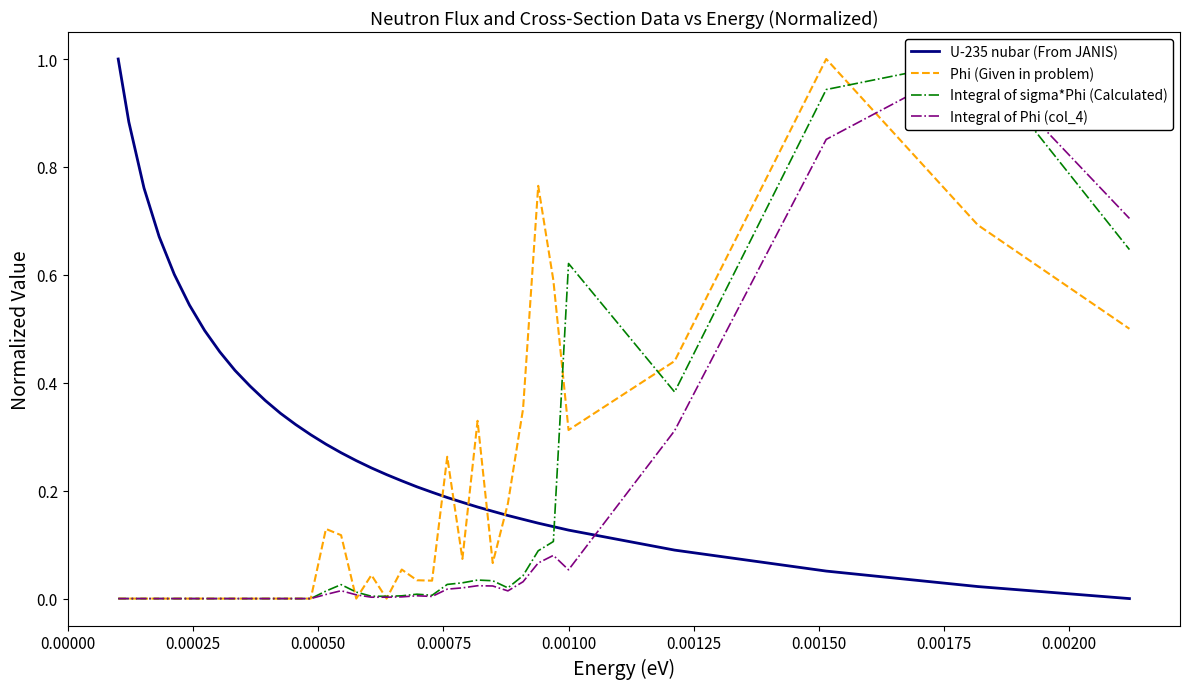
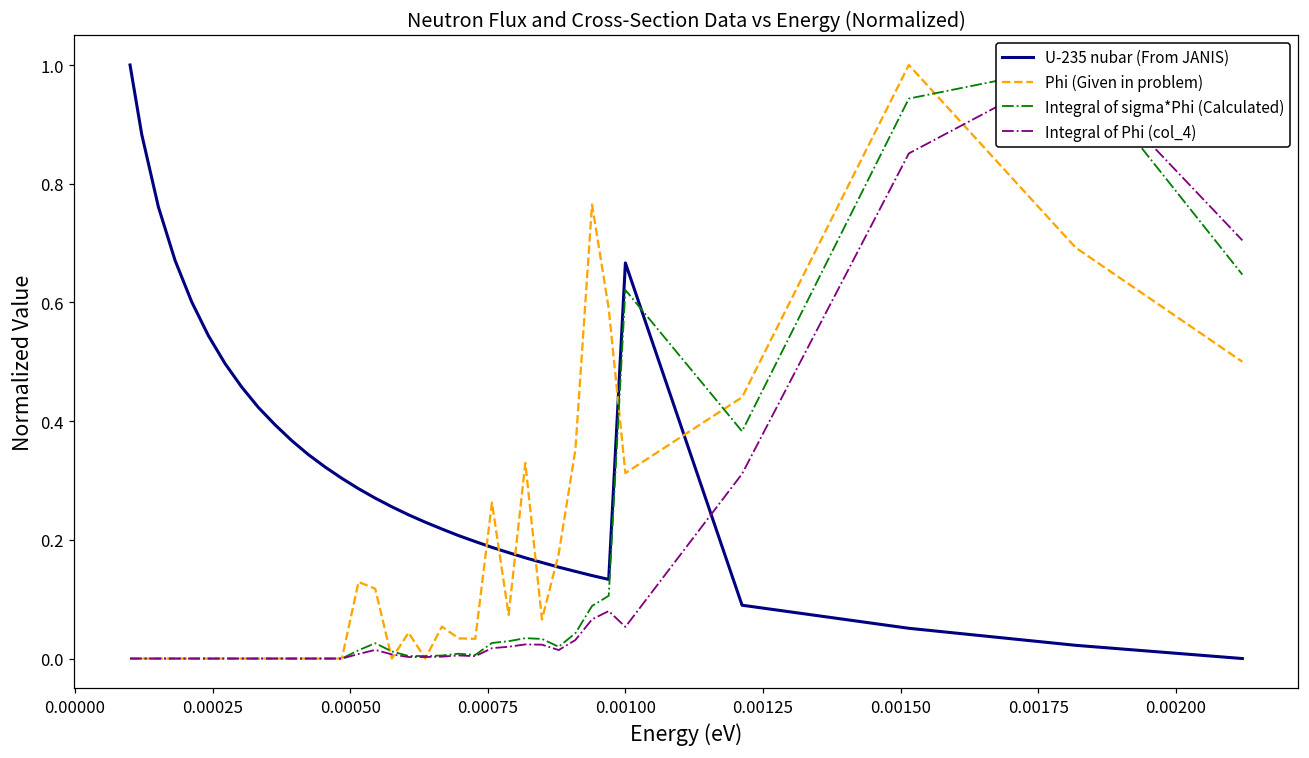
  {
    "U-235 nubar (From JANIS)": {
-     "0.00100": 0.13
+     "0.00100": 0.67
    },
    "Phi (Given in problem)": {
      "0.00100": 0.31
    },
    "Integral of sigma*Phi (Calculated)": {
      "0.00100": 0.62
    },
    "Integral of Phi (col_4)": {
      "0.00100": 0.05
    }
  }
